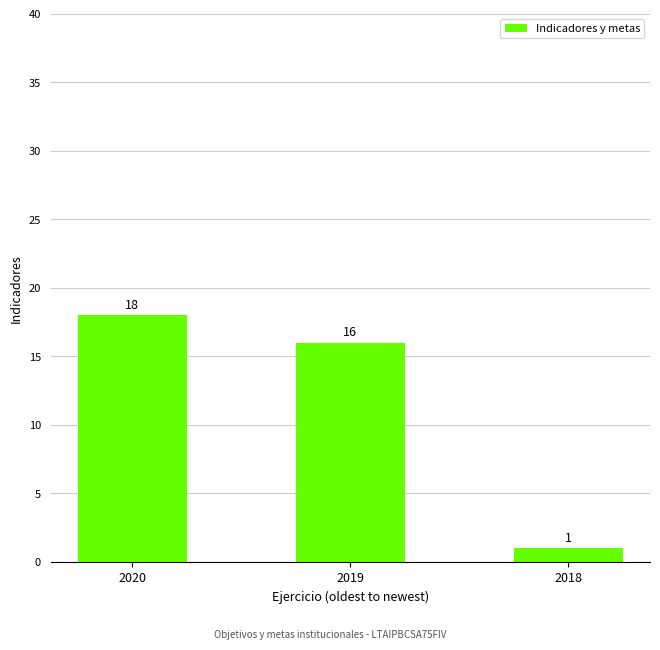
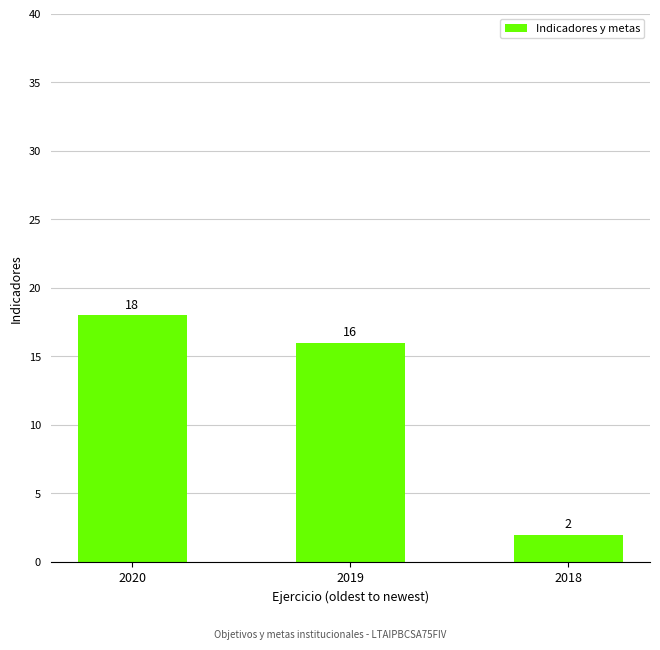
  {
    "2020": 18,
    "2019": 16,
-   "2018": 1
+   "2018": 2
  }
